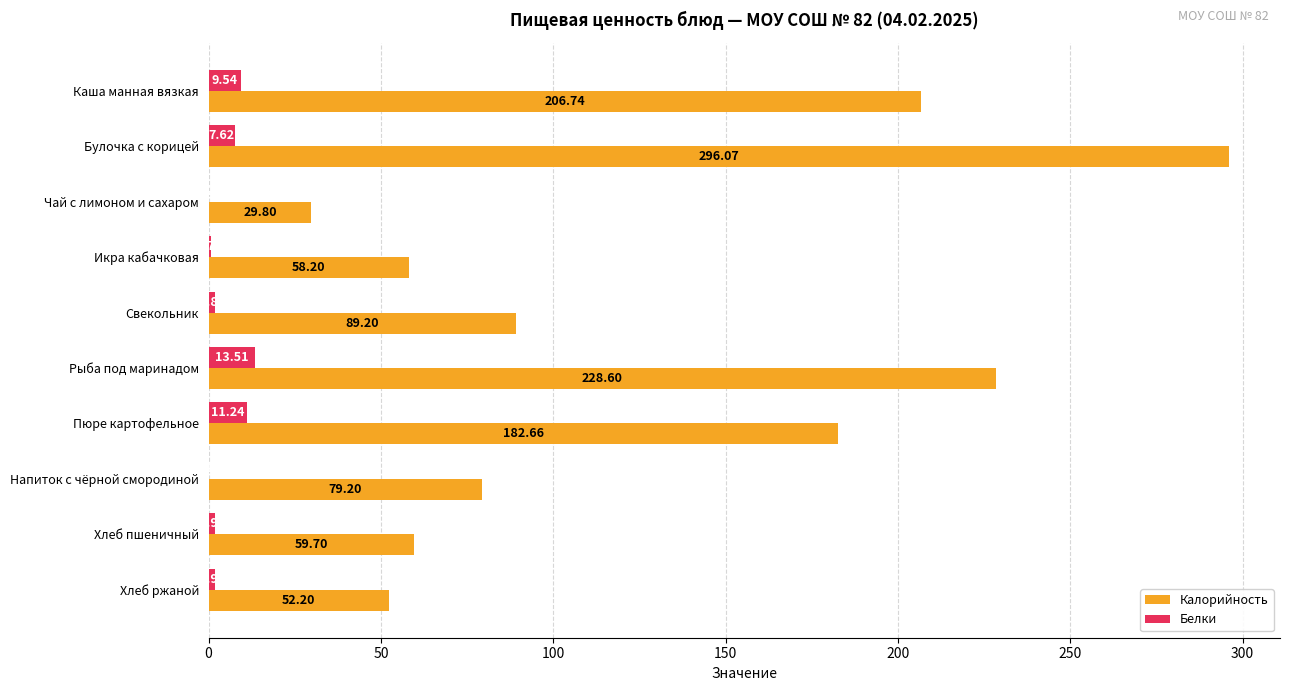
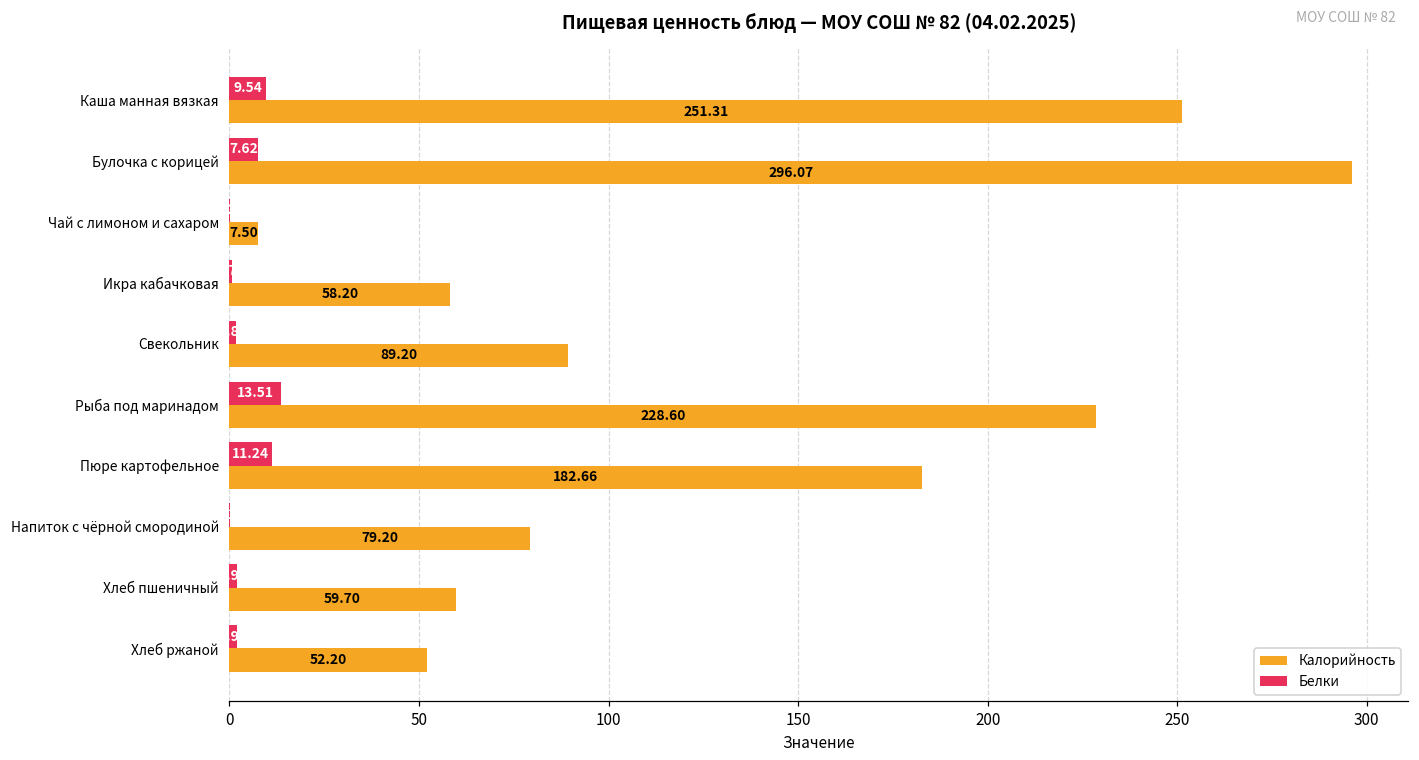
  {
    "Калорийность": {
-     "Каша манная вязкая": 206.74,
+     "Каша манная вязкая": 251.31,
      "Булочка с корицей": 296.07,
-     "Чай с лимоном и сахаром": 29.80,
+     "Чай с лимоном и сахаром": 7.50,
      "Икра кабачковая": 58.20,
      "Свекольник": 89.20,
      "Рыба под маринадом": 228.60,
      "Пюре картофельное": 182.66,
      "Напиток с чёрной смородиной": 79.20,
      "Хлеб пшеничный": 59.70,
      "Хлеб ржаной": 52.20
    },
    "Белки": {
      "Каша манная вязкая": 9.54,
      "Булочка с корицей": 7.62,
      "Рыба под маринадом": 13.51,
      "Пюре картофельное": 11.24
    }
  }
